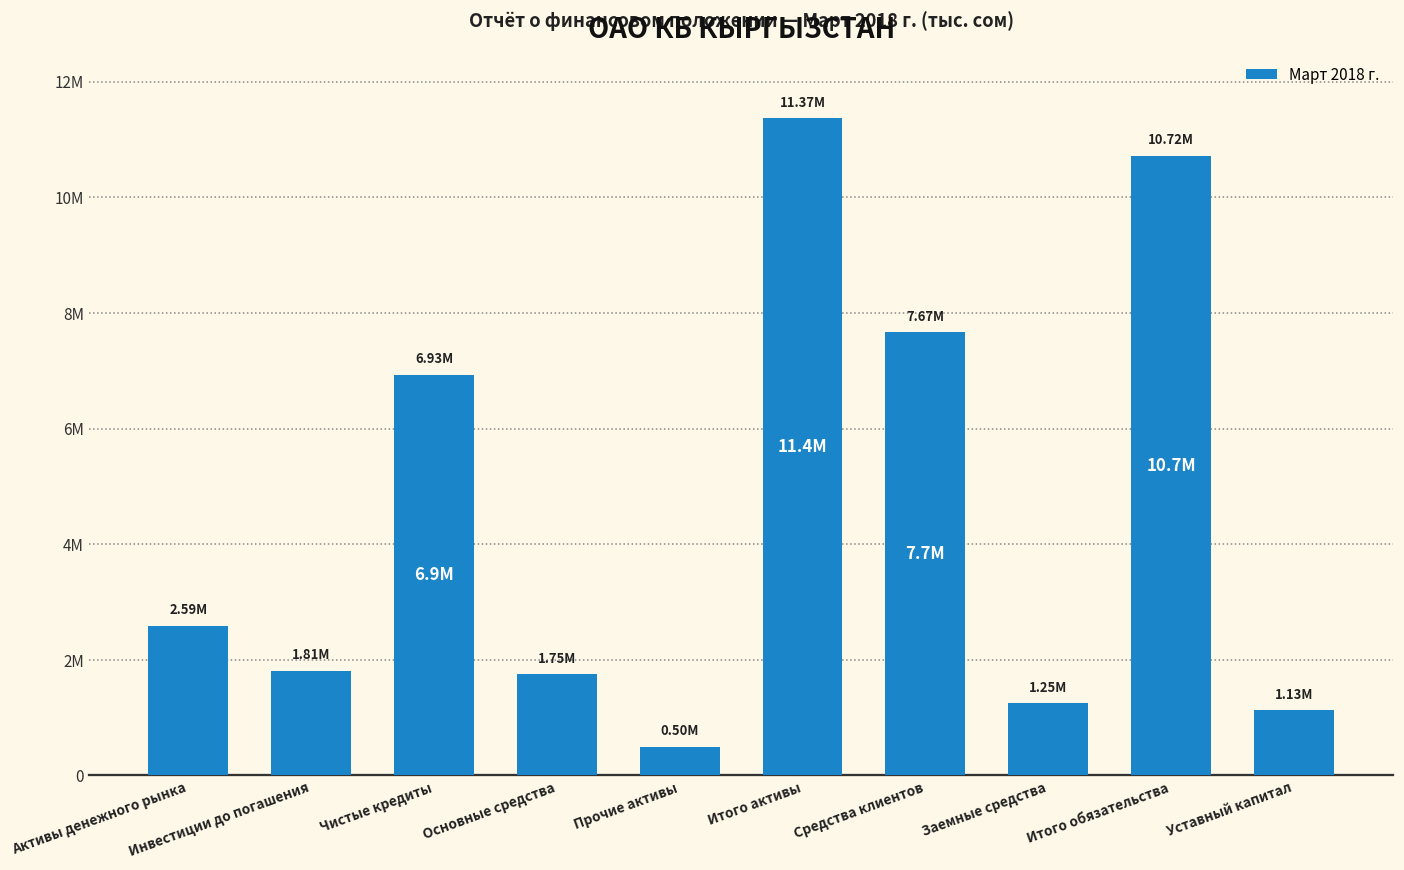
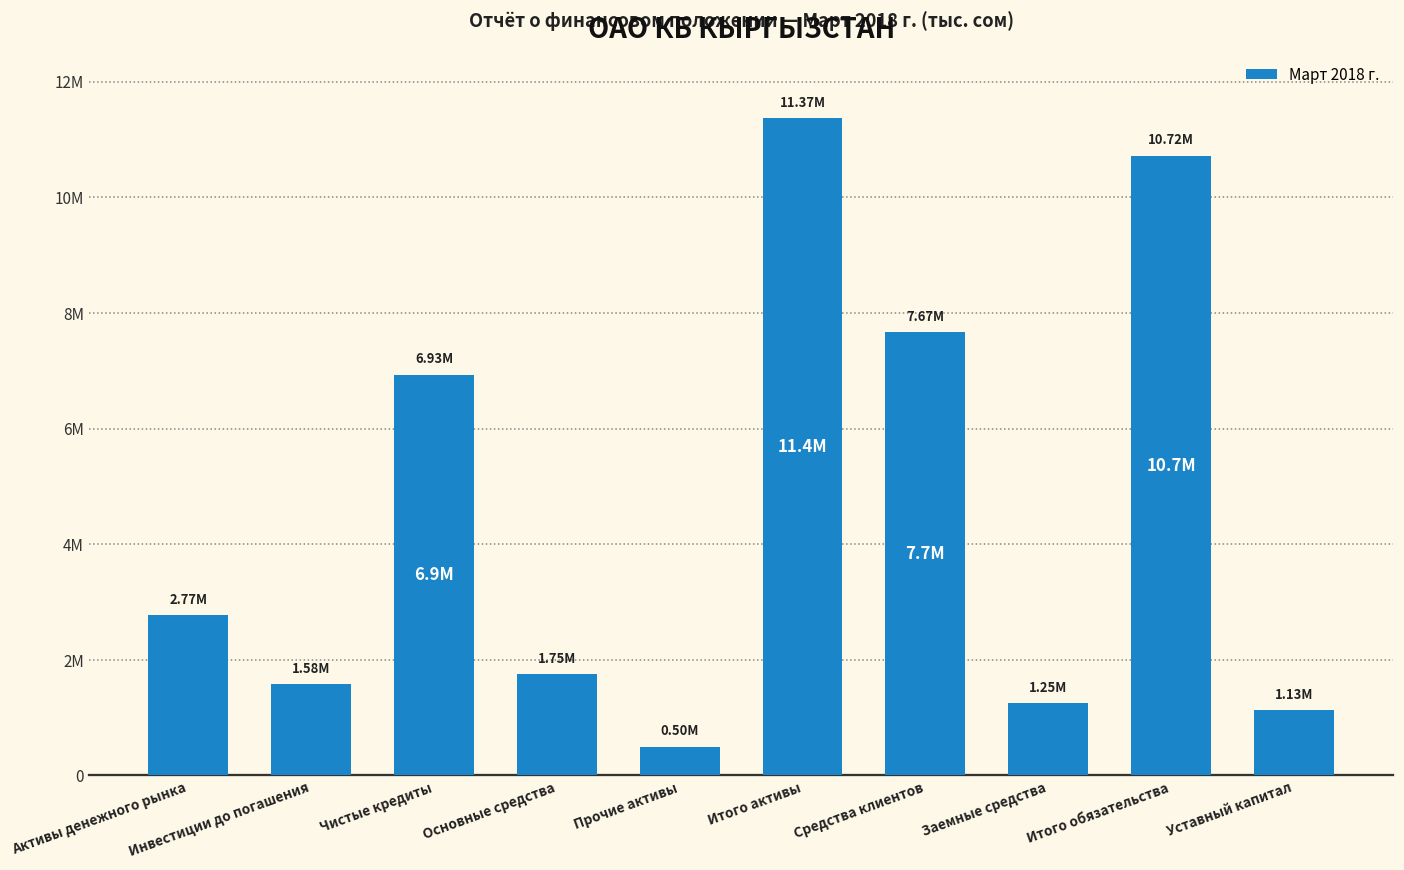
  {
-   "Активы денежного рынка": "2.59M",
-   "Инвестиции до погашения": "1.81M",
+   "Активы денежного рынка": "2.77M",
+   "Инвестиции до погашения": "1.58M",
    "Чистые кредиты": "6.93M",
    "Основные средства": "1.75M",
    "Прочие активы": "0.50M",
    "Итого активы": "11.37M",
    "Средства клиентов": "7.67M",
    "Заемные средства": "1.25M",
    "Итого обязательства": "10.72M",
    "Уставный капитал": "1.13M"
  }
